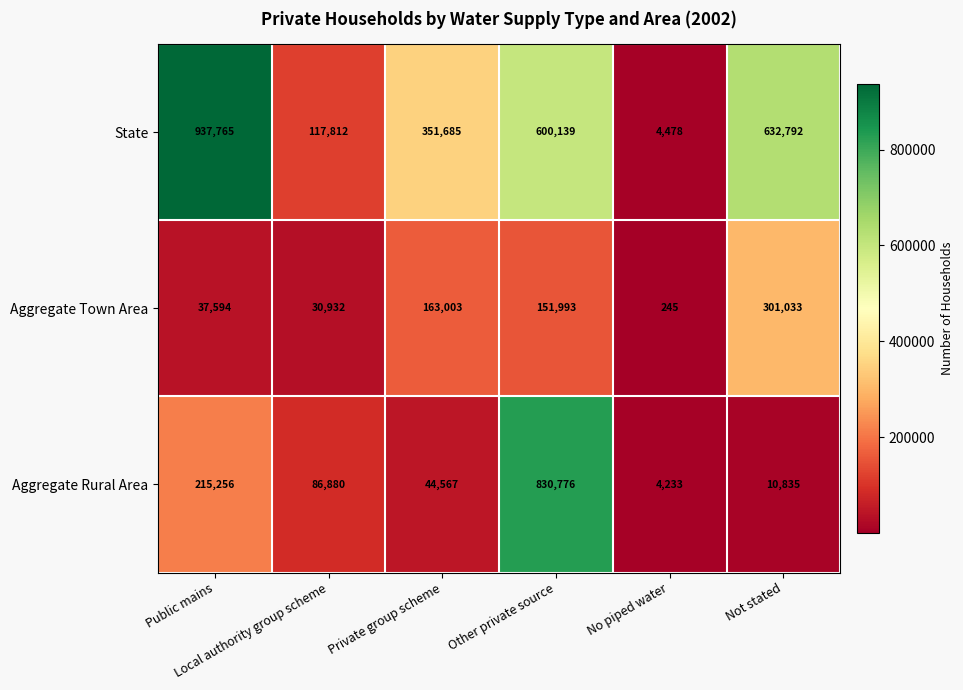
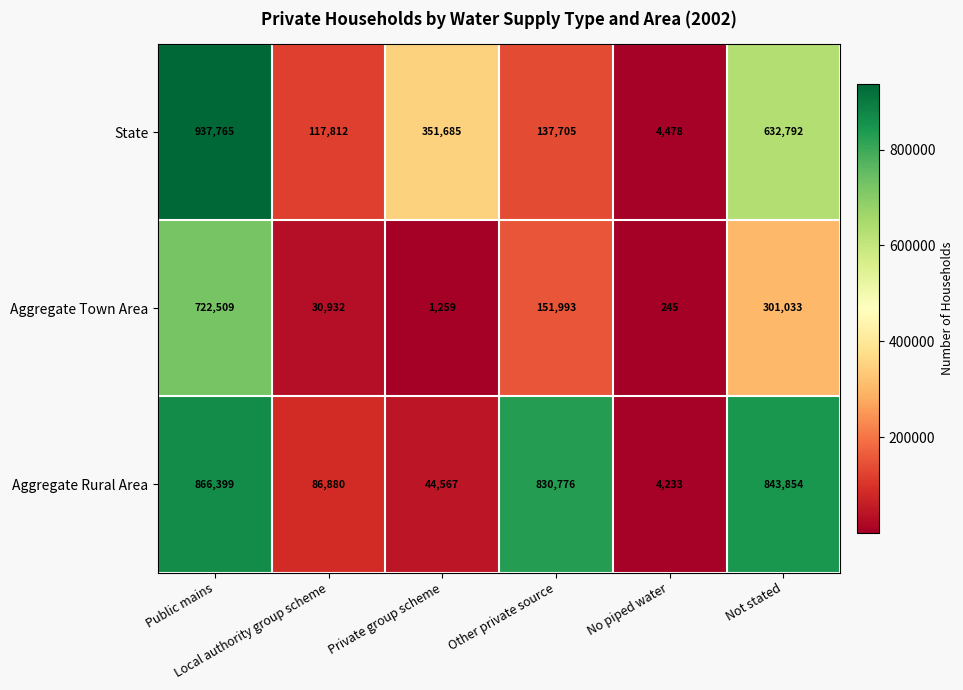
  {
    "State": {
      "Public mains": "937,765",
      "Local authority group scheme": "117,812",
      "Private group scheme": "351,685",
-     "Other private source": "600,139",
+     "Other private source": "137,705",
      "No piped water": "4,478",
      "Not stated": "632,792"
    },
    "Aggregate Town Area": {
-     "Public mains": "37,594",
+     "Public mains": "722,509",
      "Local authority group scheme": "30,932",
-     "Private group scheme": "163,003",
+     "Private group scheme": "1,259",
      "Other private source": "151,993",
      "No piped water": "245",
      "Not stated": "301,033"
    },
    "Aggregate Rural Area": {
-     "Public mains": "215,256",
+     "Public mains": "866,399",
      "Local authority group scheme": "86,880",
      "Private group scheme": "44,567",
      "Other private source": "830,776",
      "No piped water": "4,233",
-     "Not stated": "10,835"
+     "Not stated": "843,854"
    }
  }
